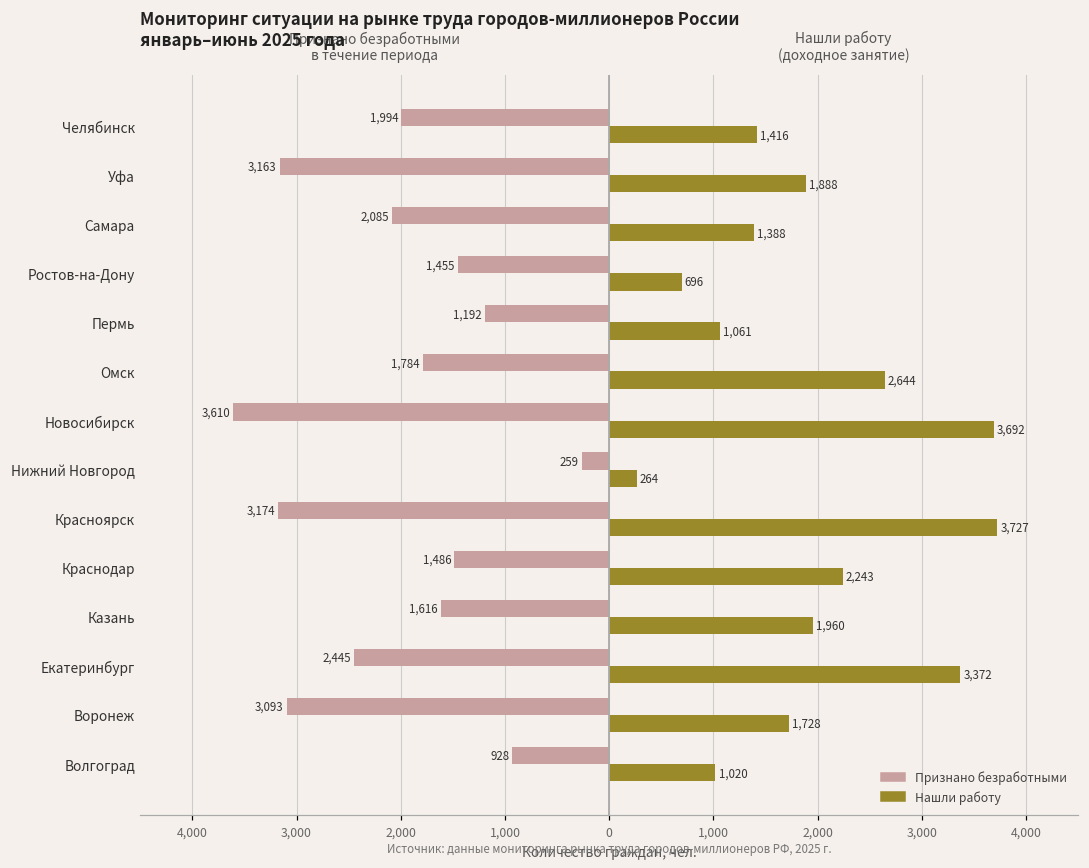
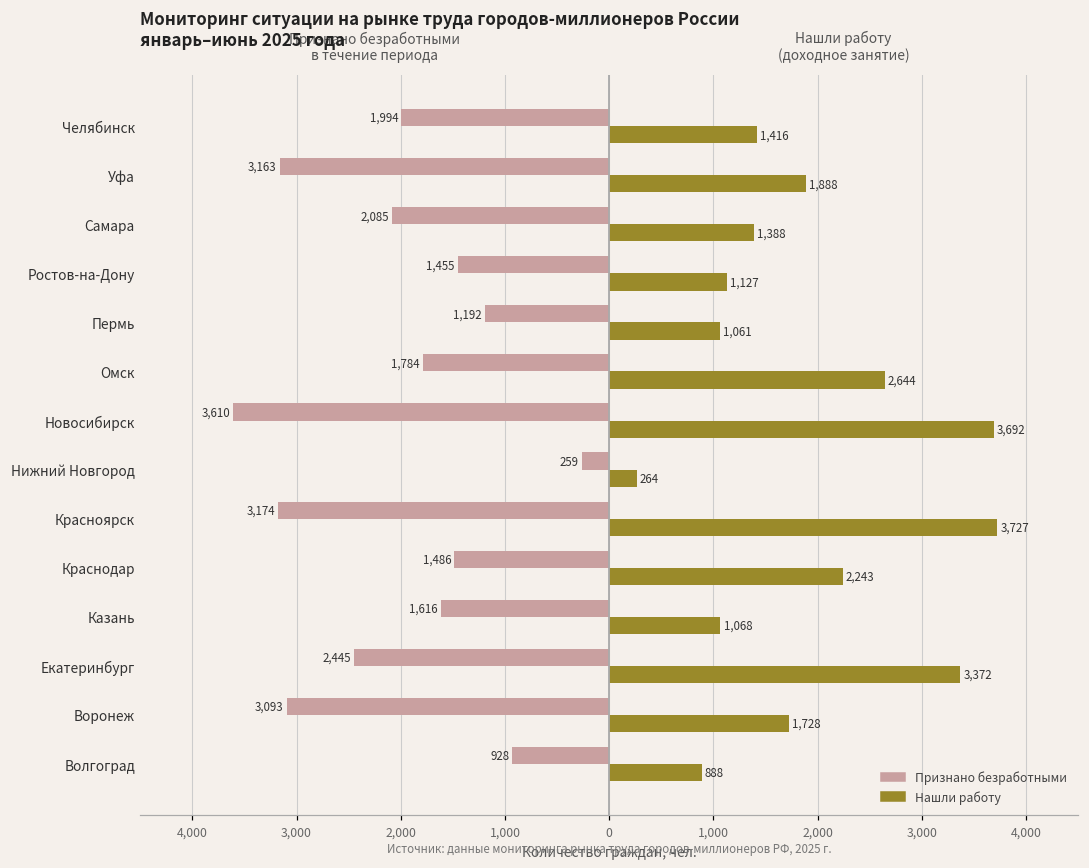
  {
    "Нашли работу": {
      "Челябинск": "1,416",
      "Уфа": "1,888",
      "Самара": "1,388",
-     "Ростов-на-Дону": "696",
+     "Ростов-на-Дону": "1,127",
      "Пермь": "1,061",
      "Омск": "2,644",
      "Новосибирск": "3,692",
      "Нижний Новгород": "264",
      "Красноярск": "3,727",
      "Краснодар": "2,243",
-     "Казань": "1,960",
+     "Казань": "1,068",
      "Екатеринбург": "3,372",
      "Воронеж": "1,728",
-     "Волгоград": "1,020"
+     "Волгоград": "888"
    }
  }
